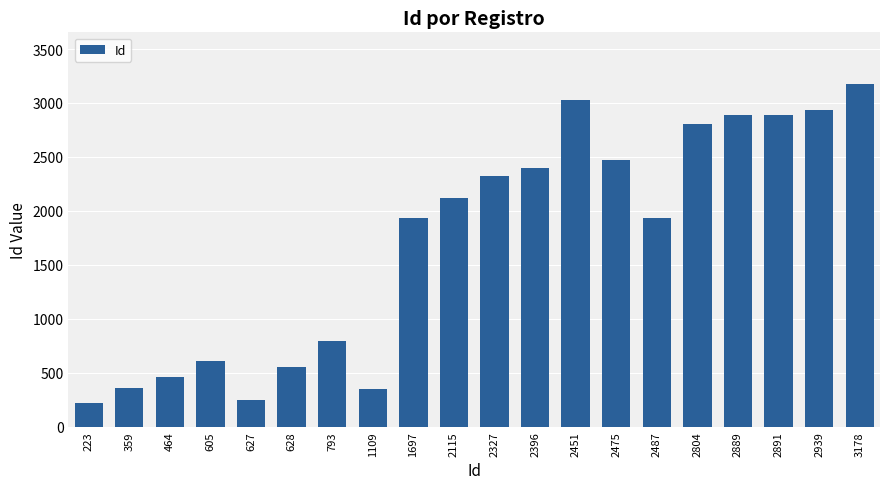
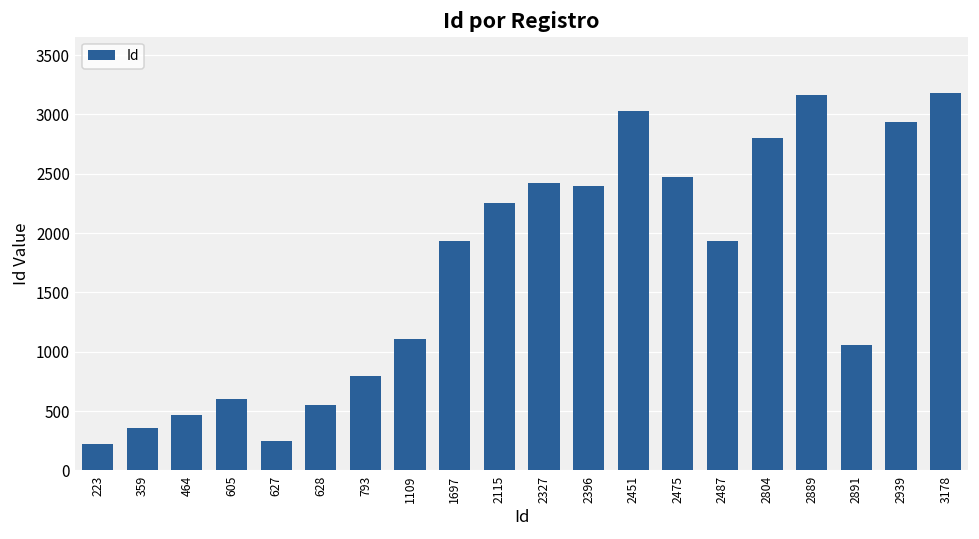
  {
    "223": 220,
    "359": 360,
    "464": 460,
    "605": 610,
    "627": 250,
    "628": 550,
    "793": 790,
-   "1109": 350,
+   "1109": 1110,
    "1697": 1930,
-   "2115": 2120,
-   "2327": 2330,
+   "2115": 2250,
+   "2327": 2420,
    "2396": 2400,
    "2451": 3030,
    "2475": 2480,
    "2487": 1930,
    "2804": 2800,
-   "2889": 2890,
-   "2891": 2890,
+   "2889": 3170,
+   "2891": 1050,
    "2939": 2940,
    "3178": 3180
  }
